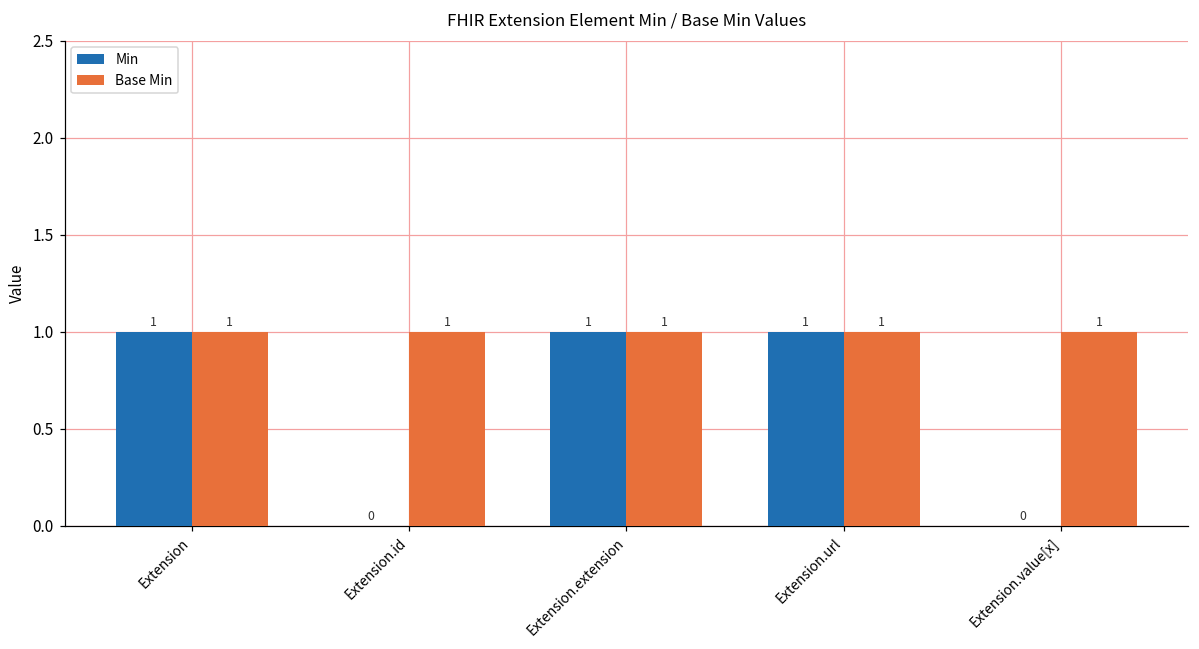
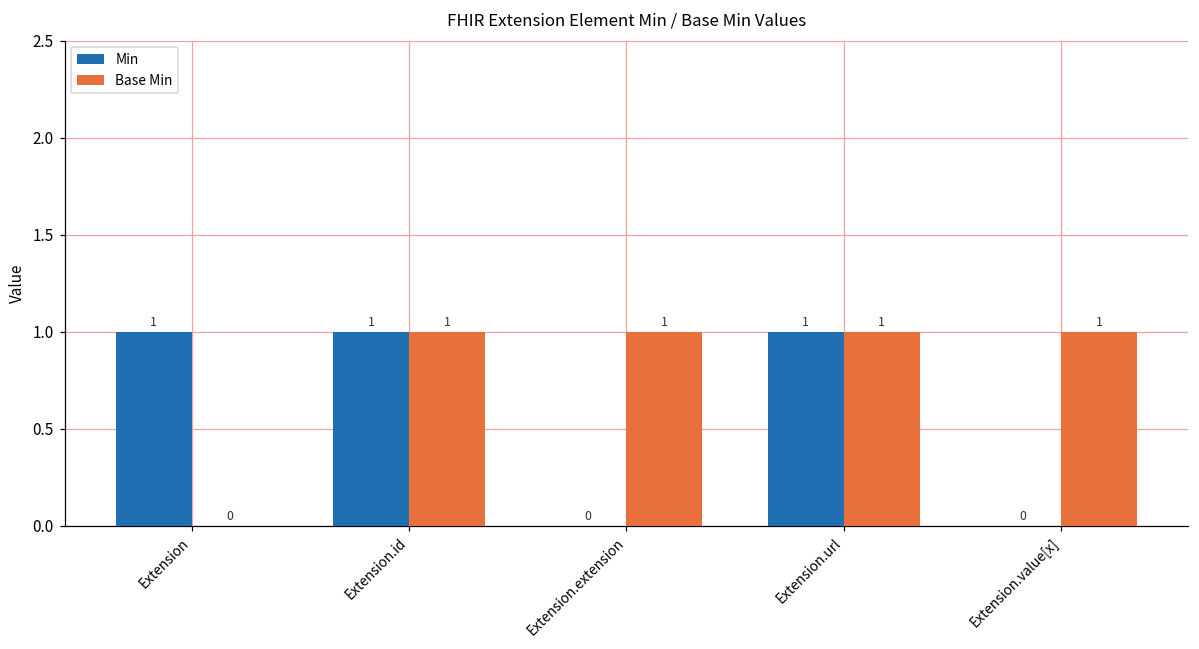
  {
    "Min": {
      "Extension": 1,
-     "Extension.id": 0,
-     "Extension.extension": 1,
+     "Extension.id": 1,
+     "Extension.extension": 0,
      "Extension.url": 1,
      "Extension.value[x]": 0
    },
    "Base Min": {
-     "Extension": 1,
+     "Extension": 0,
      "Extension.id": 1,
      "Extension.extension": 1,
      "Extension.url": 1,
      "Extension.value[x]": 1
    }
  }
